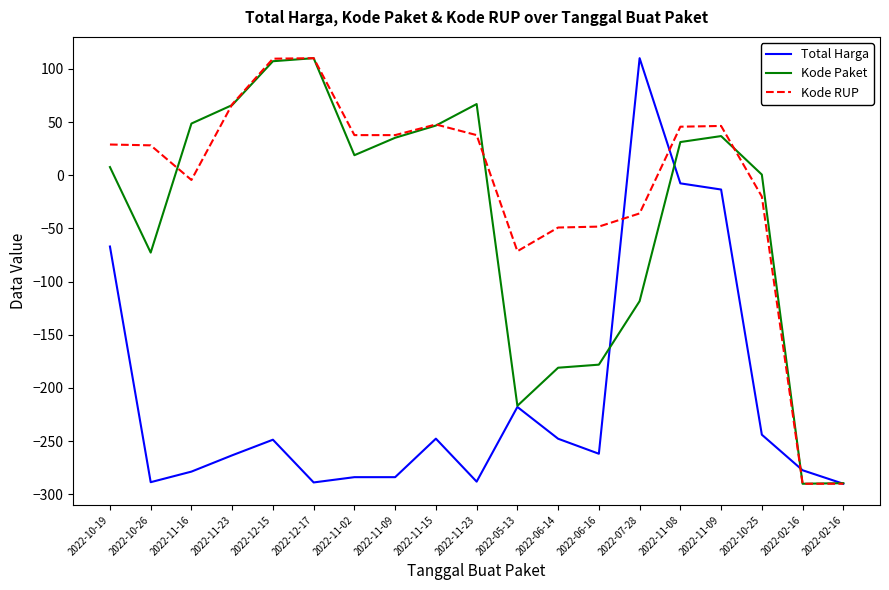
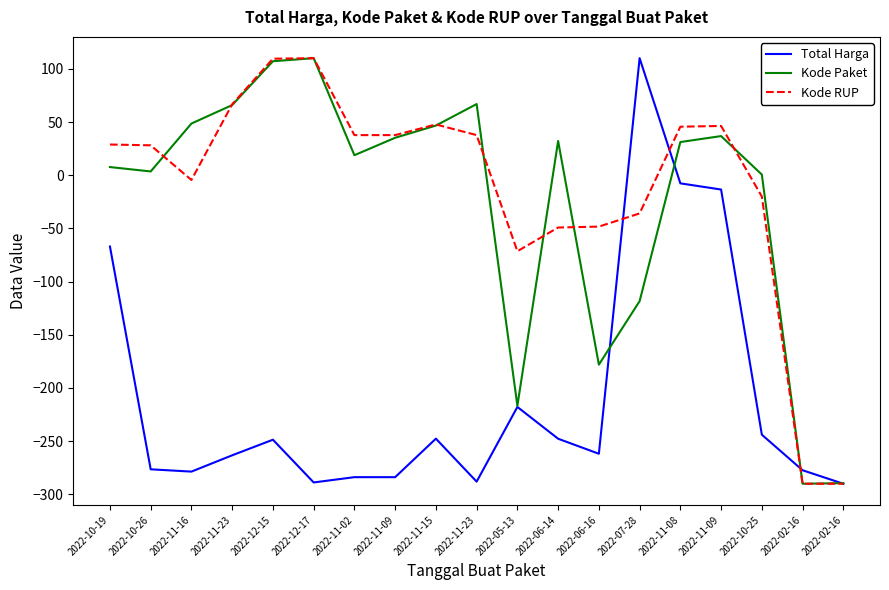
  {
    "Total Harga": {
      "2022-10-19": -67,
-     "2022-10-26": -289,
+     "2022-10-26": -276,
      "2022-11-16": -279,
      "2022-12-15": -249,
      "2022-12-17": -289,
      "2022-11-02": -284,
      "2022-11-15": -248,
      "2022-06-14": -248,
      "2022-06-16": -262,
      "2022-07-28": 110,
      "2022-11-08": -8,
      "2022-10-25": -244
    },
    "Kode Paket": {
      "2022-10-19": 8,
-     "2022-10-26": -73,
+     "2022-10-26": 4,
      "2022-11-16": 49,
      "2022-11-02": 19,
-     "2022-06-14": -181,
+     "2022-06-14": 32,
      "2022-06-16": -178,
      "2022-07-28": -118,
      "2022-11-08": 31,
      "2022-10-25": 1
    },
    "Kode RUP": {
      "2022-10-19": 29,
      "2022-10-26": 28,
      "2022-11-16": -4,
      "2022-11-02": 38,
      "2022-05-13": -71,
      "2022-06-14": -49,
      "2022-06-16": -48,
      "2022-07-28": -36,
      "2022-11-08": 46,
      "2022-10-25": -20
    }
  }
